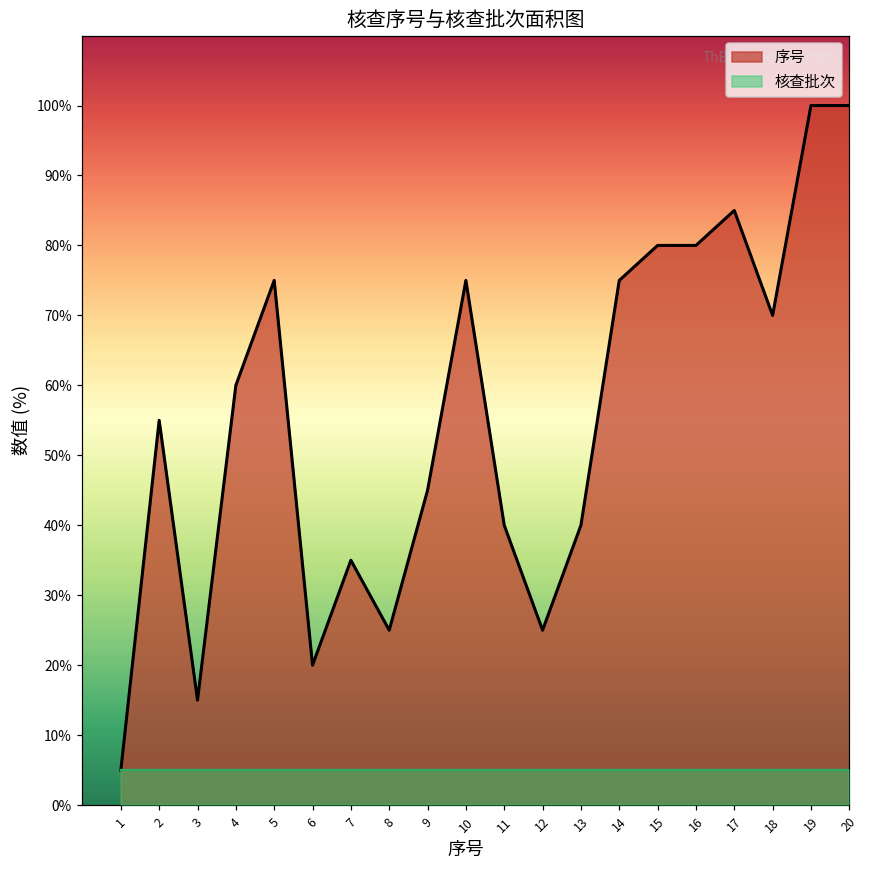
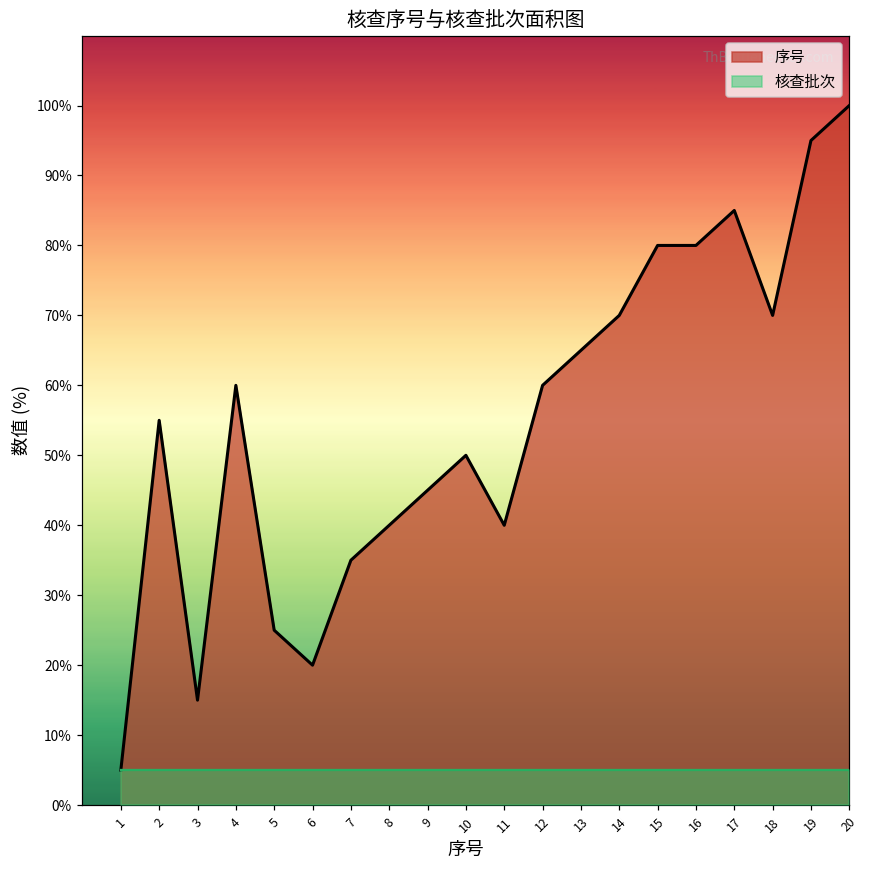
  {
    "序号": {
      "2": "55%",
      "3": "15%",
      "4": "60%",
-     "5": "75%",
+     "5": "25%",
      "6": "20%",
      "7": "35%",
-     "8": "25%",
+     "8": "40%",
      "9": "45%",
-     "10": "75%",
+     "10": "50%",
      "11": "40%",
-     "12": "25%",
-     "13": "40%",
-     "14": "75%",
+     "12": "60%",
+     "13": "65%",
+     "14": "70%",
      "15": "80%",
      "16": "80%",
      "17": "85%",
      "18": "70%",
-     "19": "100%",
+     "19": "95%",
      "20": "100%"
    },
    "核查批次": {
      "2": "5%",
      "3": "5%",
      "4": "5%",
      "5": "5%",
      "6": "5%",
      "7": "5%",
      "8": "5%",
      "9": "5%",
      "10": "5%",
      "11": "5%",
      "12": "5%",
      "13": "5%",
      "14": "5%",
      "15": "5%",
      "16": "5%",
      "17": "5%",
      "18": "5%",
      "19": "5%",
      "20": "5%"
    }
  }
